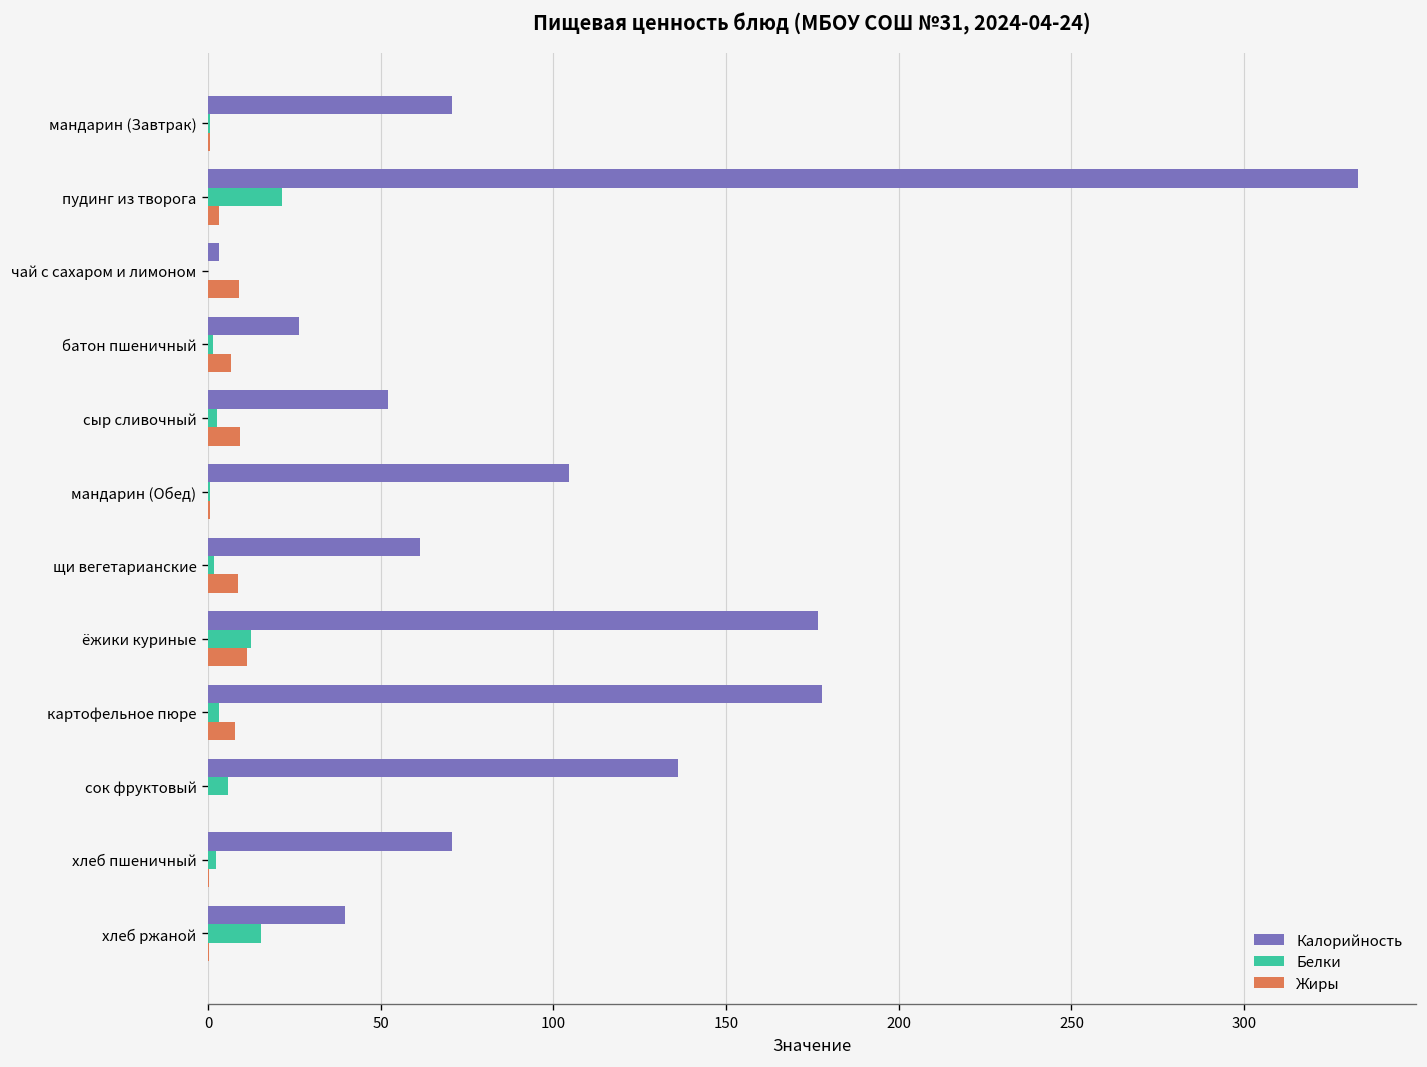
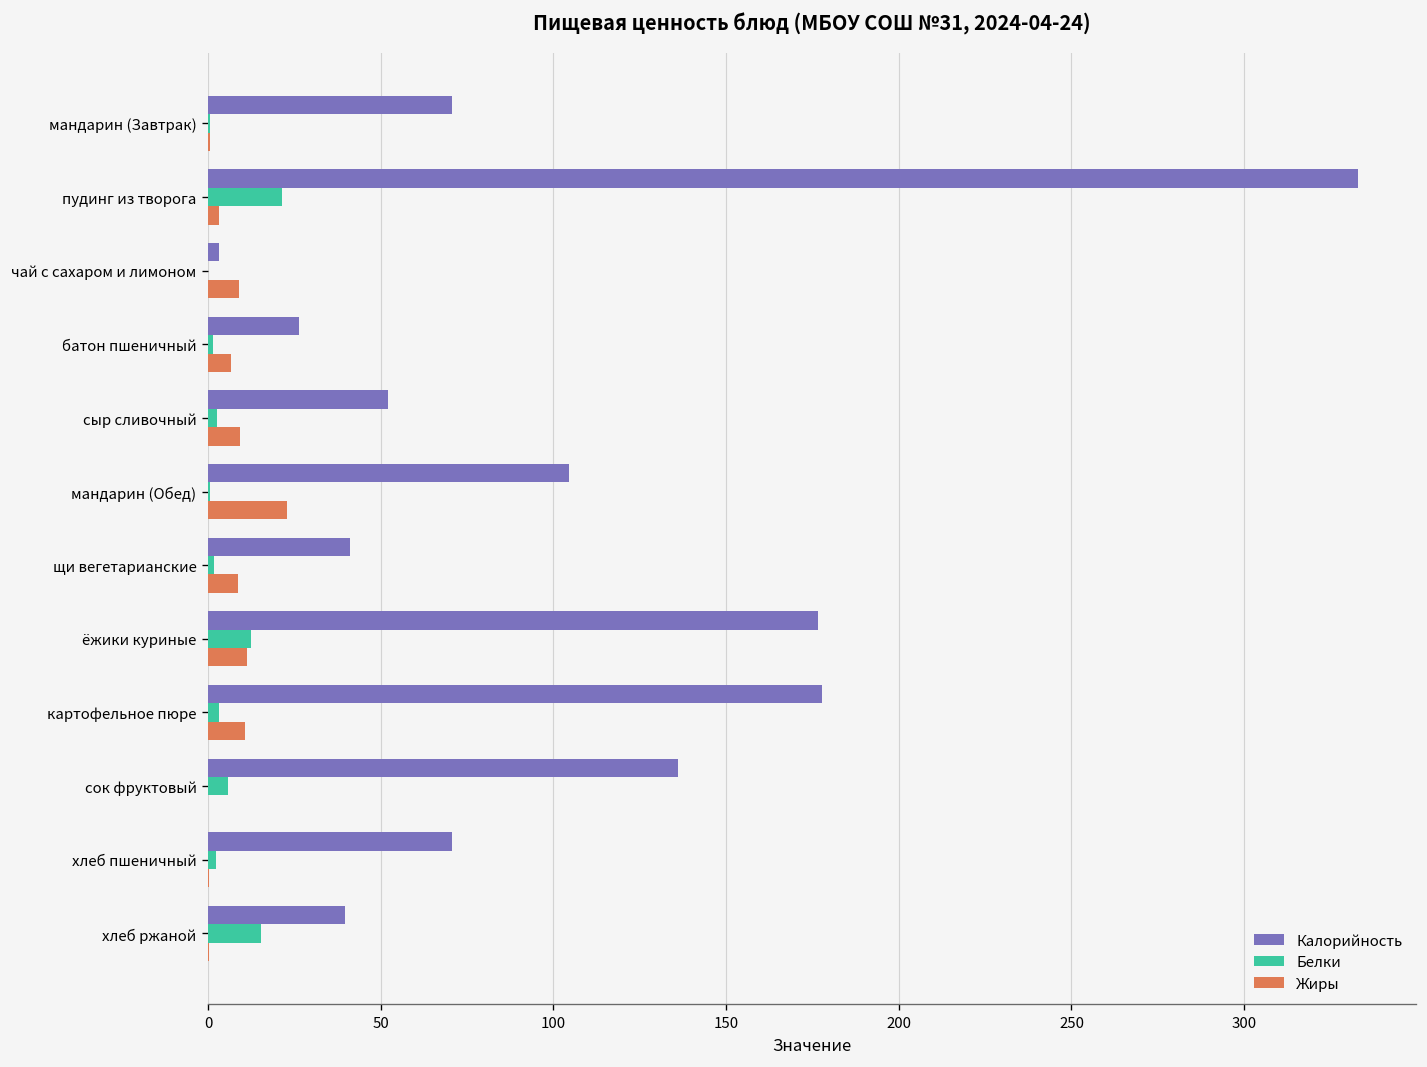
  {
    "Калорийность": {
      "мандарин (Завтрак)": 71,
      "пудинг из творога": 333,
      "чай с сахаром и лимоном": 3,
      "батон пшеничный": 26,
      "сыр сливочный": 52,
      "мандарин (Обед)": 105,
-     "щи вегетарианские": 61,
+     "щи вегетарианские": 41,
      "ёжики куриные": 177,
      "картофельное пюре": 178,
      "сок фруктовый": 136,
      "хлеб пшеничный": 71,
      "хлеб ржаной": 40
    },
    "Белки": {
      "пудинг из творога": 22,
      "батон пшеничный": 2,
      "сыр сливочный": 2,
      "щи вегетарианские": 2,
      "ёжики куриные": 13,
      "картофельное пюре": 3,
      "сок фруктовый": 6,
      "хлеб пшеничный": 2,
      "хлеб ржаной": 15
    },
    "Жиры": {
      "пудинг из творога": 3,
      "чай с сахаром и лимоном": 9,
      "батон пшеничный": 7,
      "сыр сливочный": 9,
-     "мандарин (Обед)": 0,
+     "мандарин (Обед)": 23,
      "щи вегетарианские": 9,
      "ёжики куриные": 11,
-     "картофельное пюре": 8,
+     "картофельное пюре": 11,
      "сок фруктовый": 0
    }
  }
